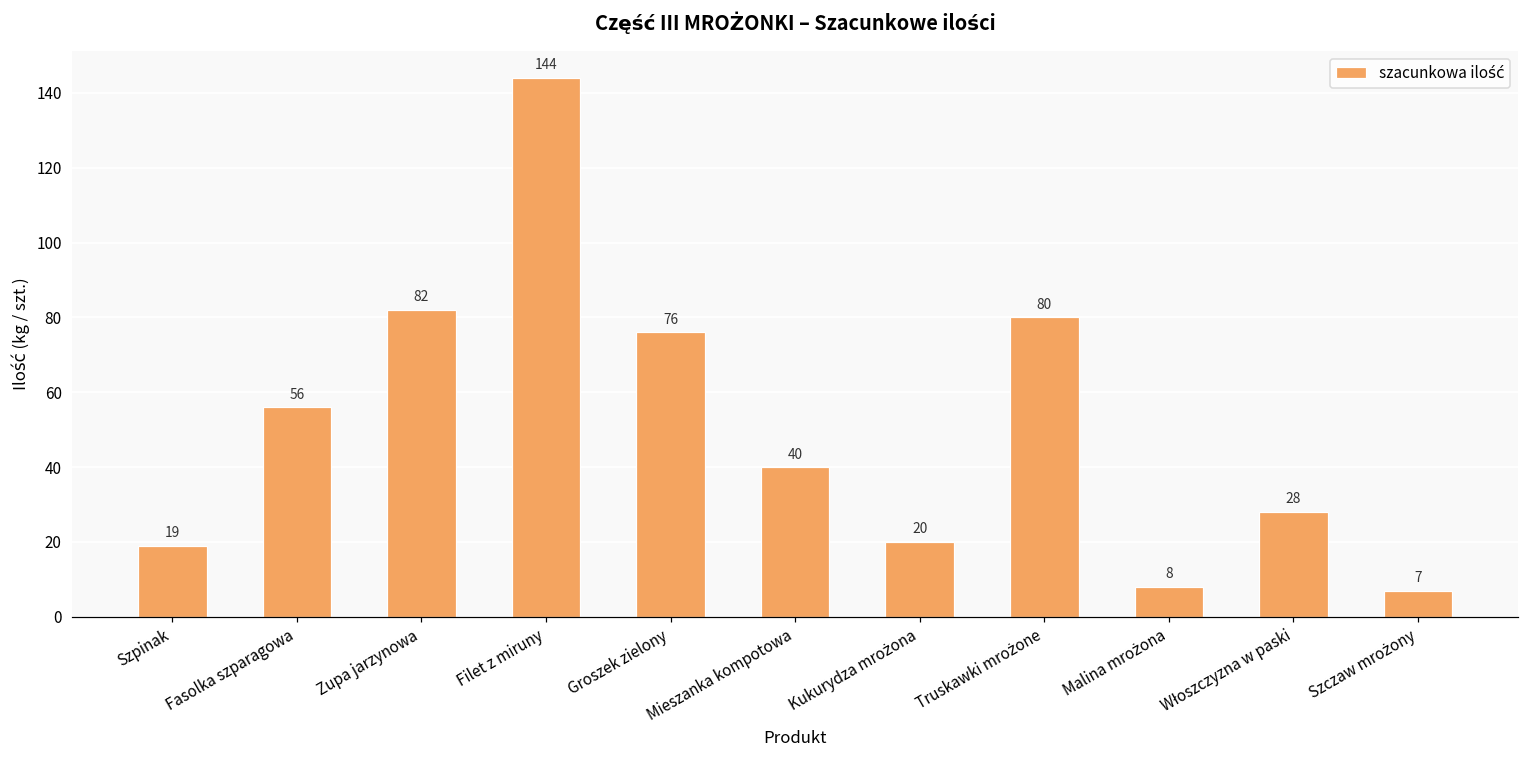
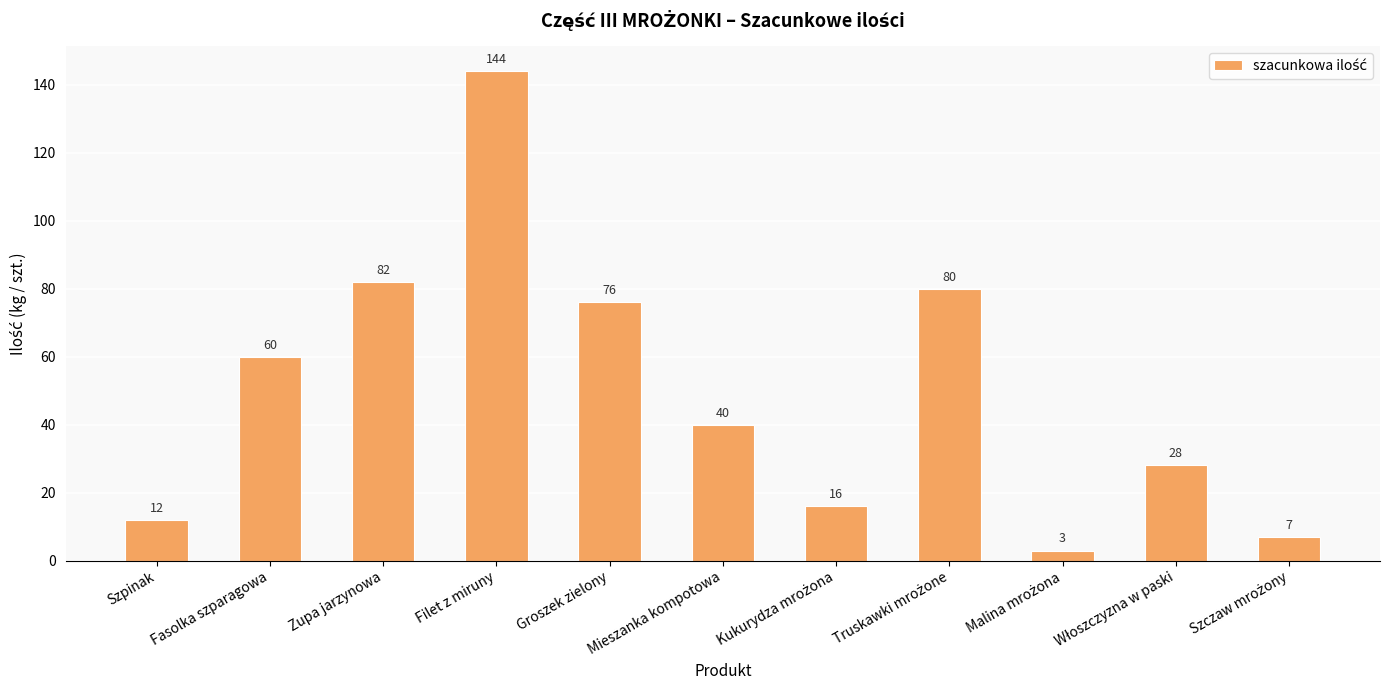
  {
-   "Szpinak": 19,
-   "Fasolka szparagowa": 56,
+   "Szpinak": 12,
+   "Fasolka szparagowa": 60,
    "Zupa jarzynowa": 82,
    "Filet z miruny": 144,
    "Groszek zielony": 76,
    "Mieszanka kompotowa": 40,
-   "Kukurydza mrożona": 20,
+   "Kukurydza mrożona": 16,
    "Truskawki mrożone": 80,
-   "Malina mrożona": 8,
+   "Malina mrożona": 3,
    "Włoszczyzna w paski": 28,
    "Szczaw mrożony": 7
  }
